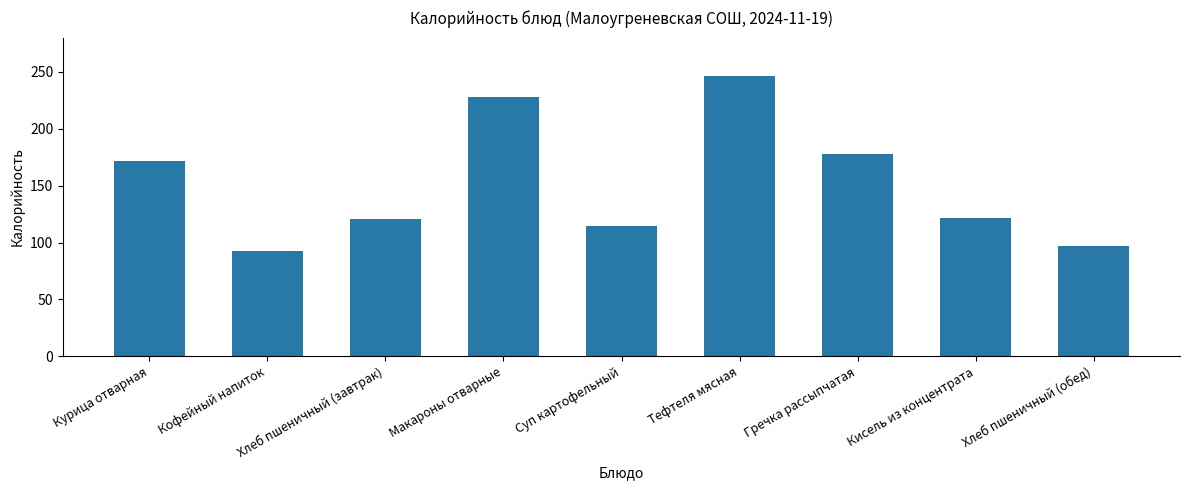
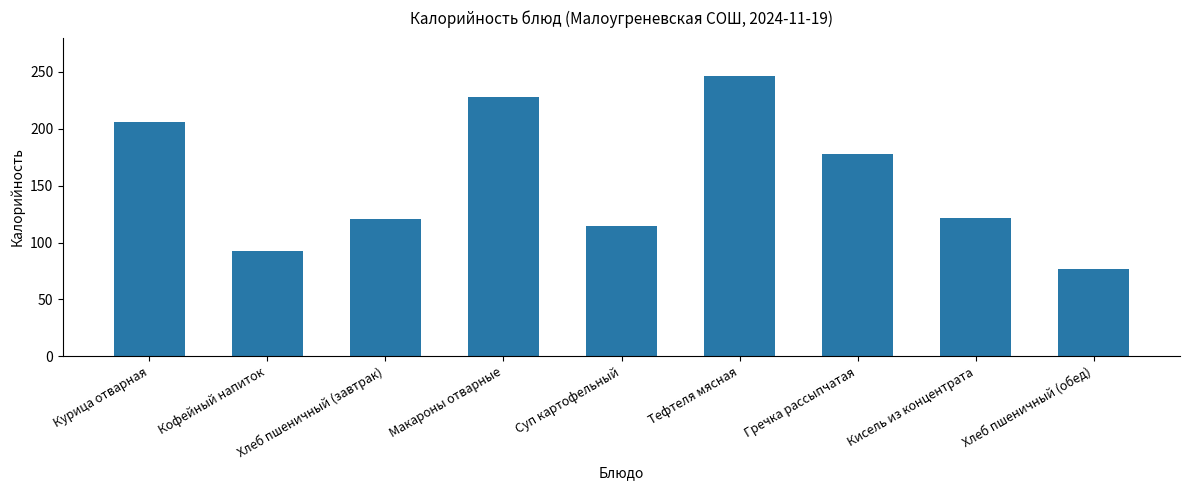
  {
-   "Курица отварная": 171,
+   "Курица отварная": 206,
    "Кофейный напиток": 93,
    "Хлеб пшеничный (завтрак)": 121,
    "Макароны отварные": 228,
    "Суп картофельный": 114,
    "Тефтеля мясная": 247,
    "Гречка рассыпчатая": 178,
    "Кисель из концентрата": 122,
-   "Хлеб пшеничный (обед)": 97
+   "Хлеб пшеничный (обед)": 77
  }
